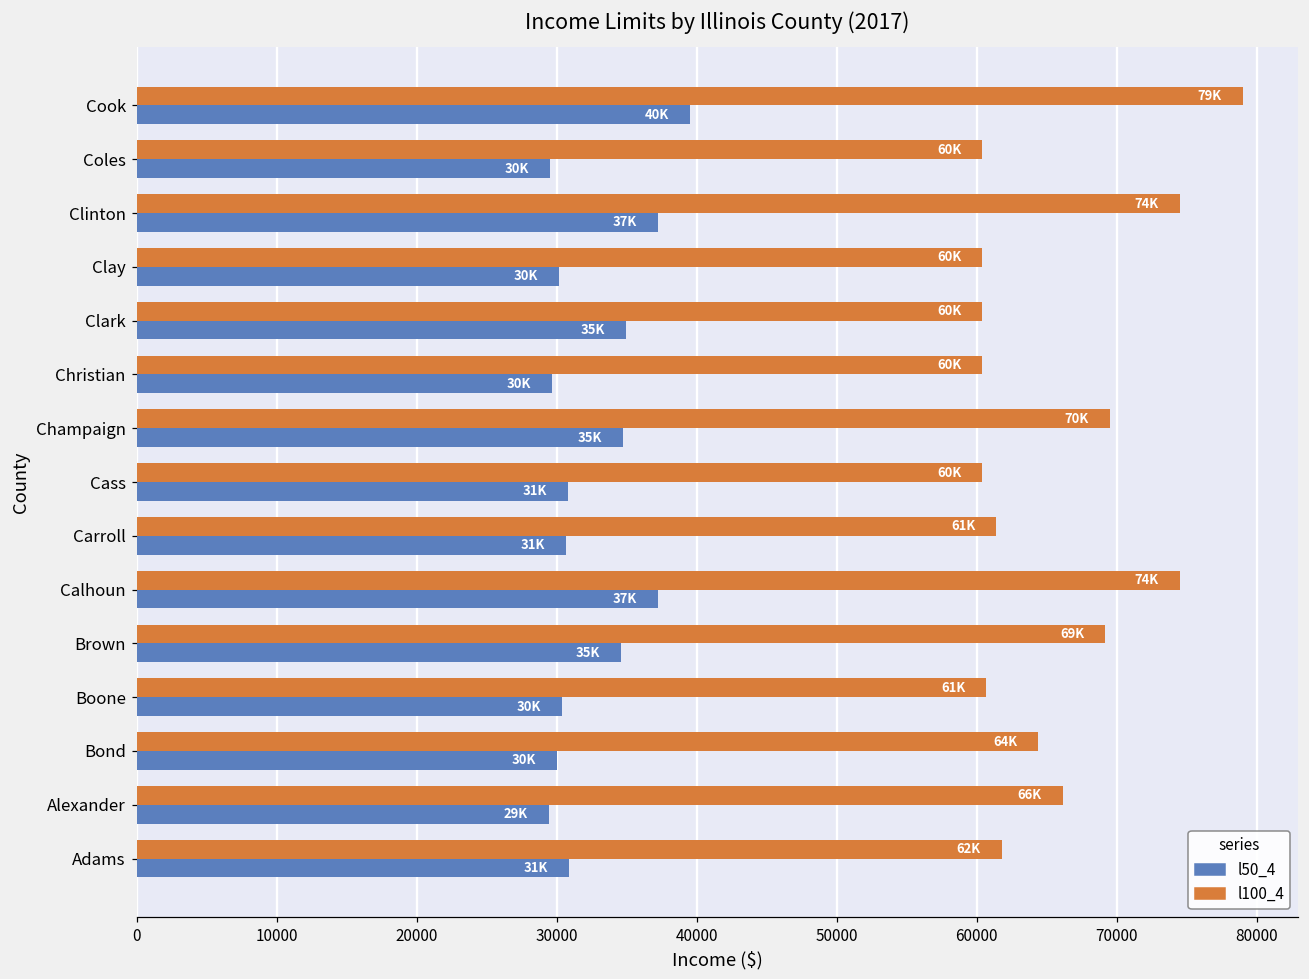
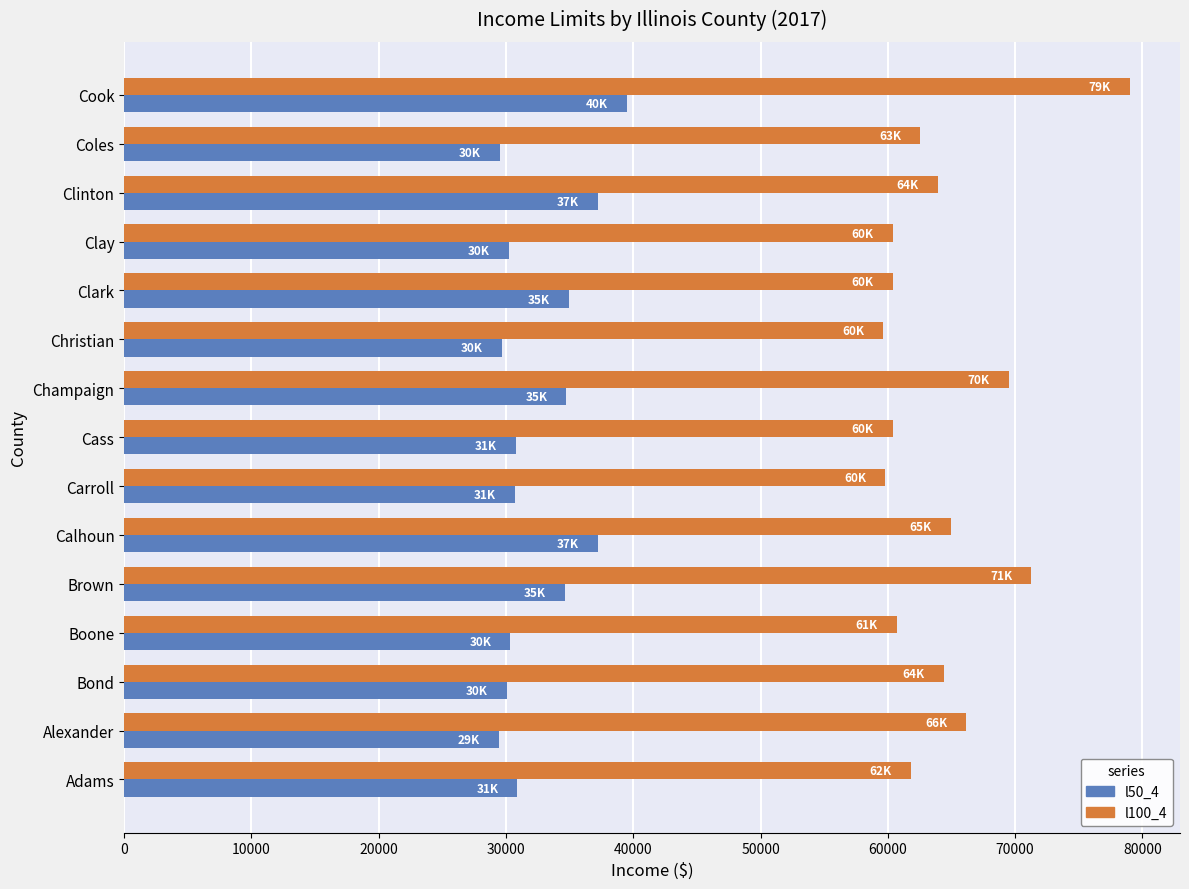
  {
    "l100_4": {
      "Cook": "79K",
-     "Coles": "60K",
-     "Clinton": "74K",
+     "Coles": "63K",
+     "Clinton": "64K",
      "Clay": "60K",
      "Clark": "60K",
-     "Christian": "60400",
+     "Christian": "59700",
      "Champaign": "70K",
      "Cass": "60K",
-     "Carroll": "61K",
-     "Calhoun": "74K",
-     "Brown": "69K",
+     "Carroll": "60K",
+     "Calhoun": "65K",
+     "Brown": "71K",
      "Boone": "61K",
      "Bond": "64K",
      "Alexander": "66K",
      "Adams": "62K"
    },
    "l50_4": {
      "Cook": "40K",
      "Coles": "30K",
      "Clinton": "37K",
      "Clay": "30K",
      "Clark": "35K",
      "Christian": "30K",
      "Champaign": "35K",
      "Cass": "31K",
      "Carroll": "31K",
      "Calhoun": "37K",
      "Brown": "35K",
      "Boone": "30K",
      "Bond": "30K",
      "Alexander": "29K",
      "Adams": "31K"
    }
  }
